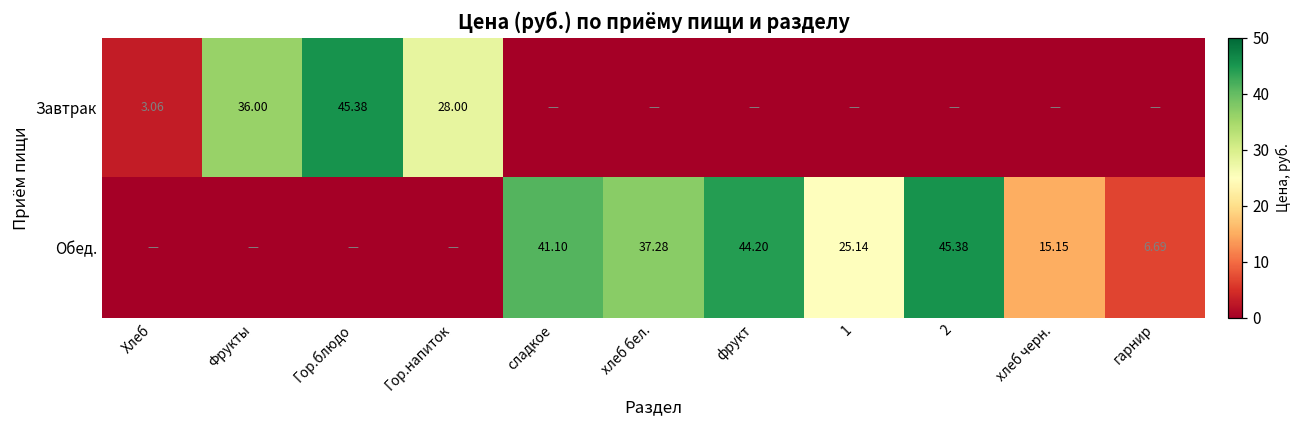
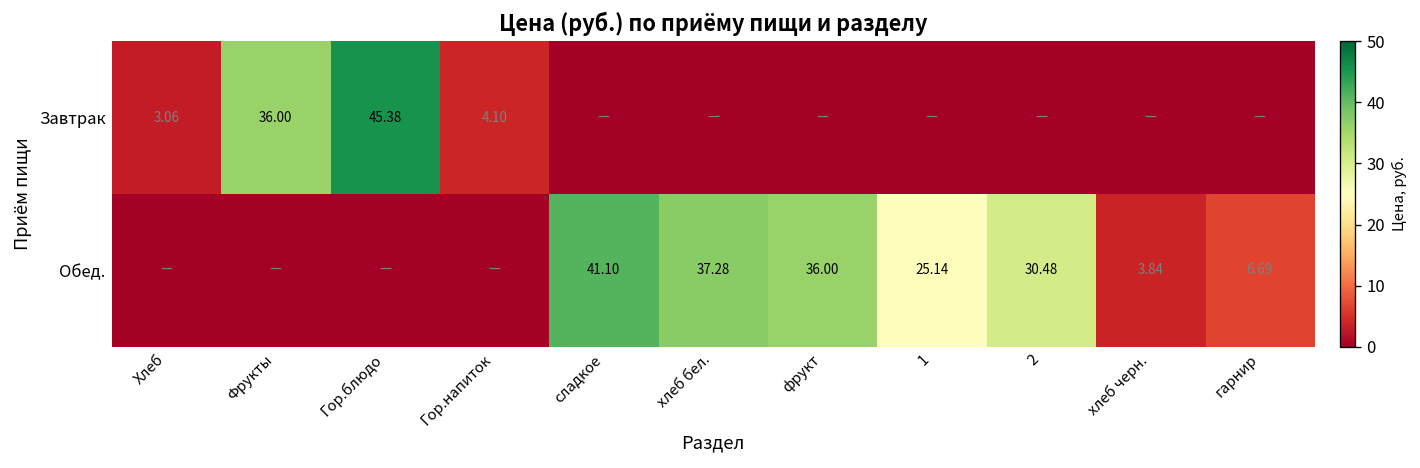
  {
    "Завтрак": {
      "Хлеб": 3.06,
      "Фрукты": 36.00,
      "Гор.блюдо": 45.38,
-     "Гор.напиток": 28.00
+     "Гор.напиток": 4.10
    },
    "Обед.": {
      "сладкое": 41.10,
      "хлеб бел.": 37.28,
-     "фрукт": 44.20,
+     "фрукт": 36.00,
      "1": 25.14,
-     "2": 45.38,
-     "хлеб черн.": 15.15,
+     "2": 30.48,
+     "хлеб черн.": 3.84,
      "гарнир": 6.69
    }
  }
